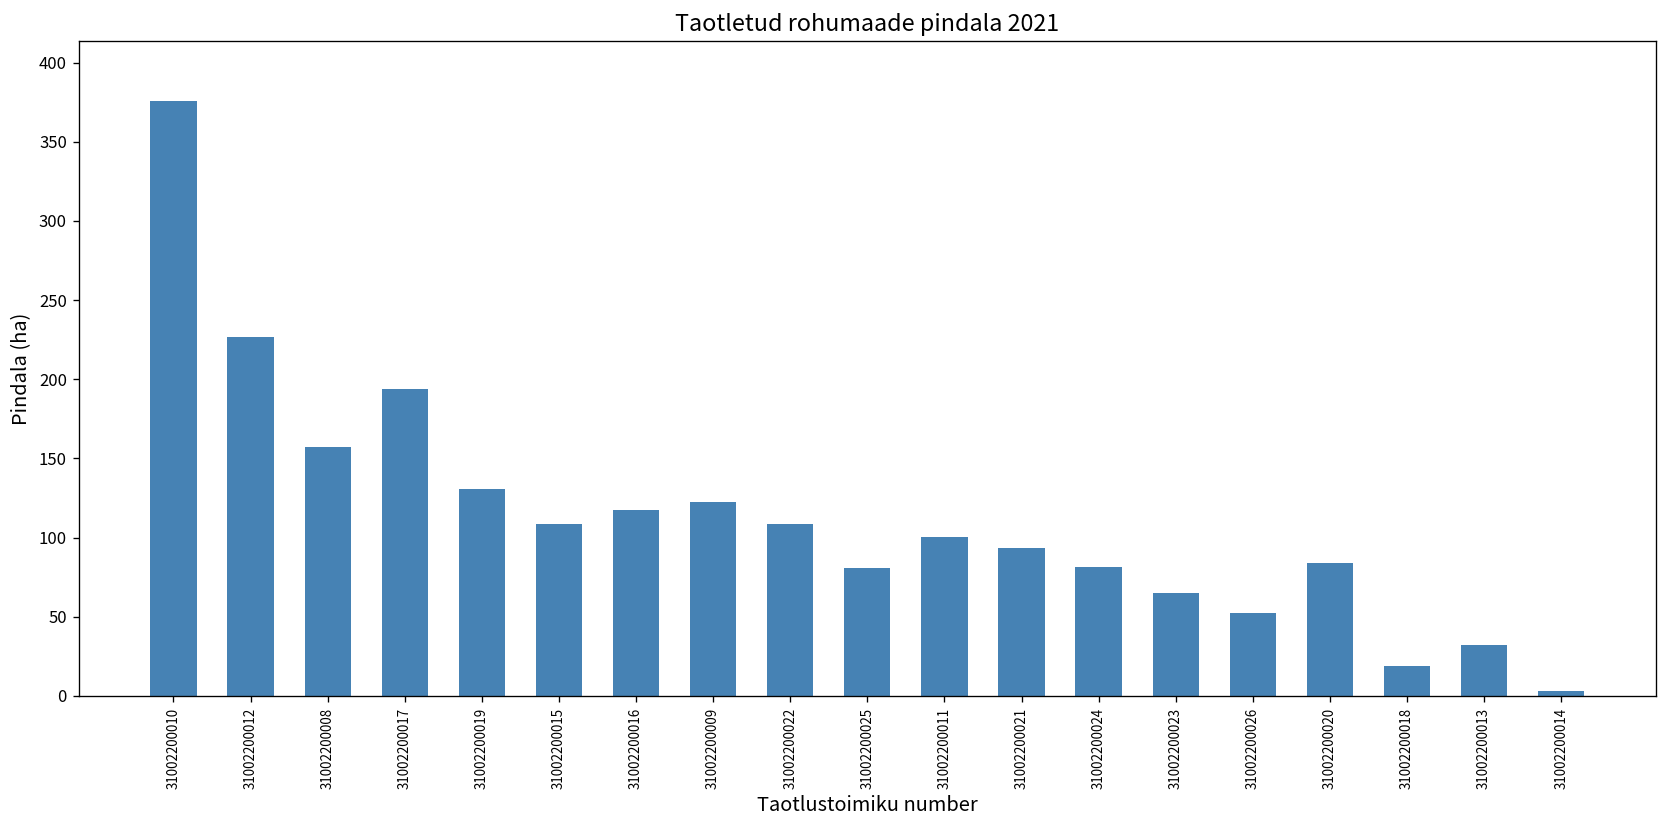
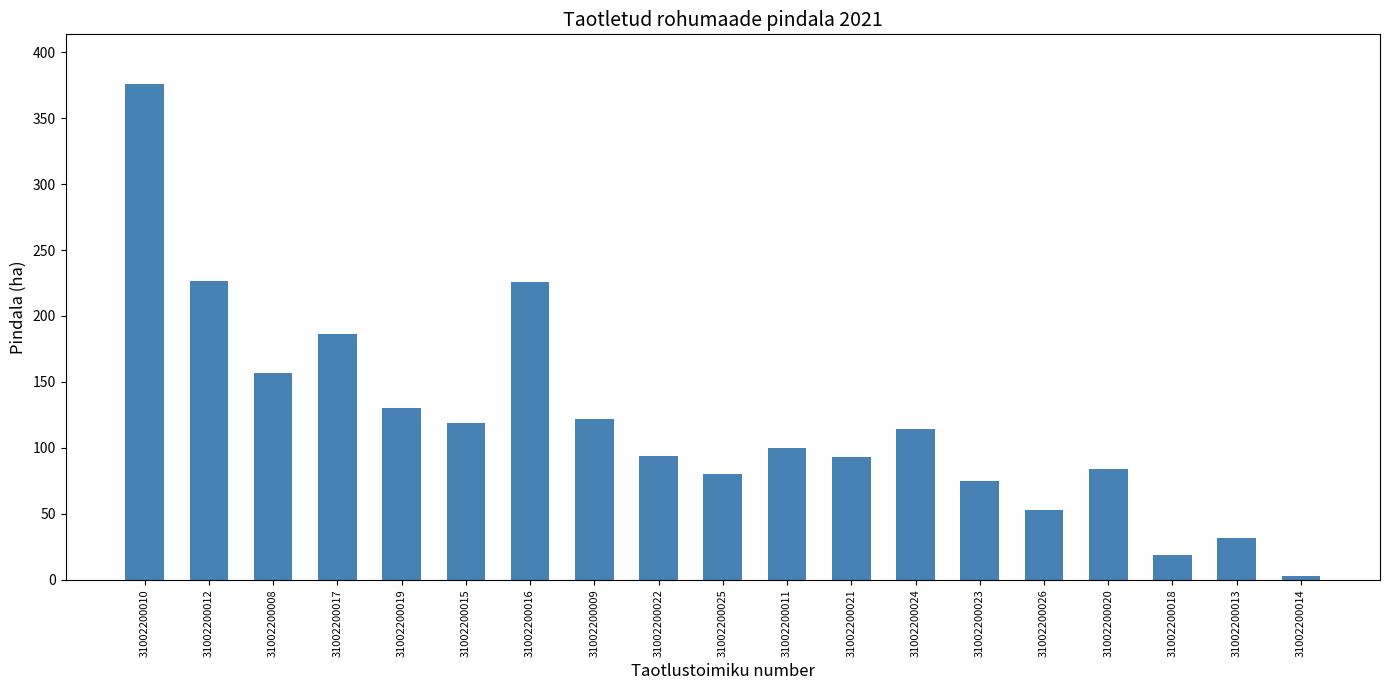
  {
    "31002200010": 376,
    "31002200012": 227,
    "31002200008": 157,
-   "31002200017": 194,
+   "31002200017": 187,
    "31002200019": 130,
-   "31002200015": 109,
-   "31002200016": 117,
+   "31002200015": 119,
+   "31002200016": 225,
    "31002200009": 122,
-   "31002200022": 109,
+   "31002200022": 94,
    "31002200025": 81,
    "31002200011": 100,
    "31002200021": 93,
-   "31002200024": 81,
-   "31002200023": 65,
+   "31002200024": 114,
+   "31002200023": 75,
    "31002200026": 53,
    "31002200020": 84,
    "31002200018": 19,
    "31002200013": 32,
    "31002200014": 3
  }
